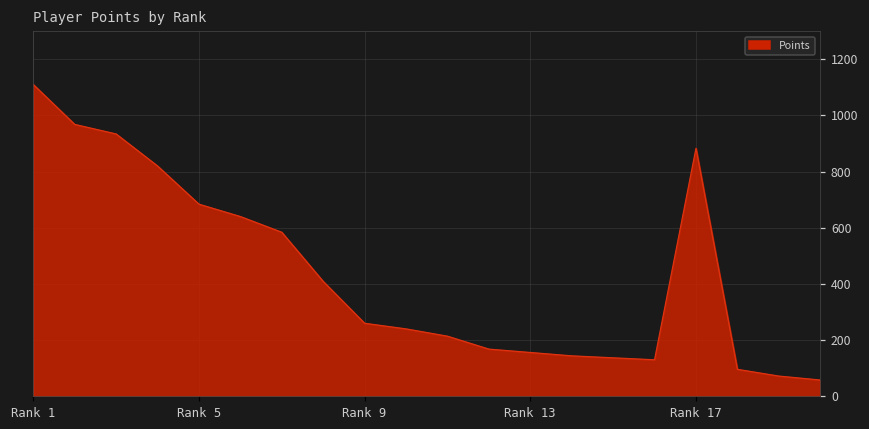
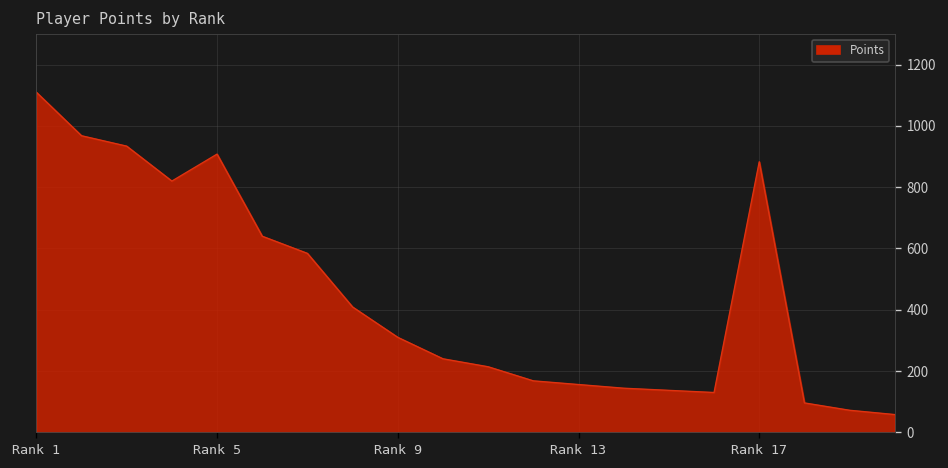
  {
    "Rank 1": 1110,
-   "Rank 5": 680,
-   "Rank 9": 260,
+   "Rank 5": 910,
+   "Rank 9": 310,
    "Rank 13": 160,
    "Rank 17": 880
  }
